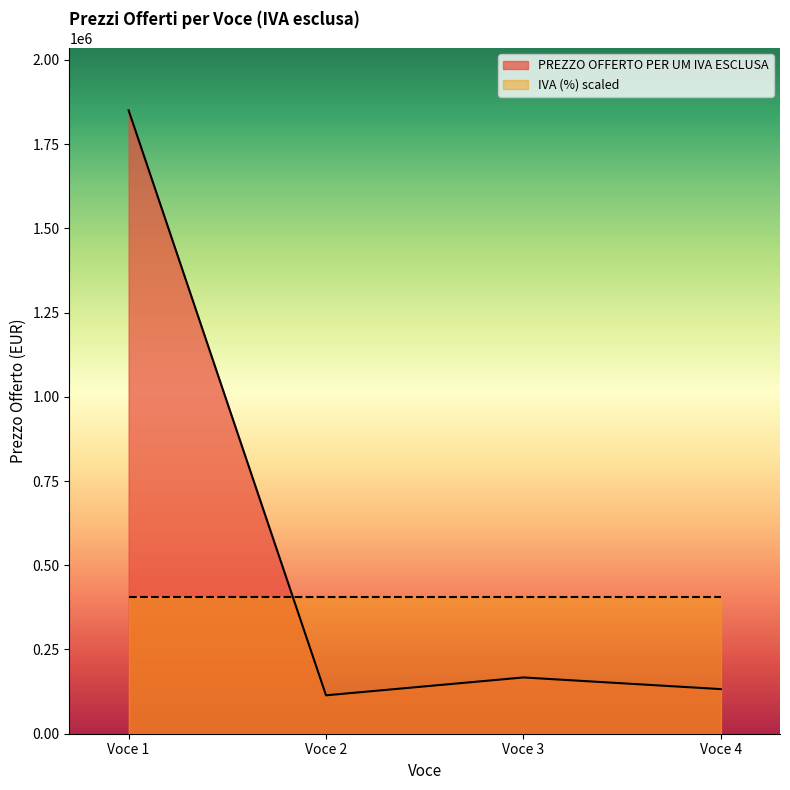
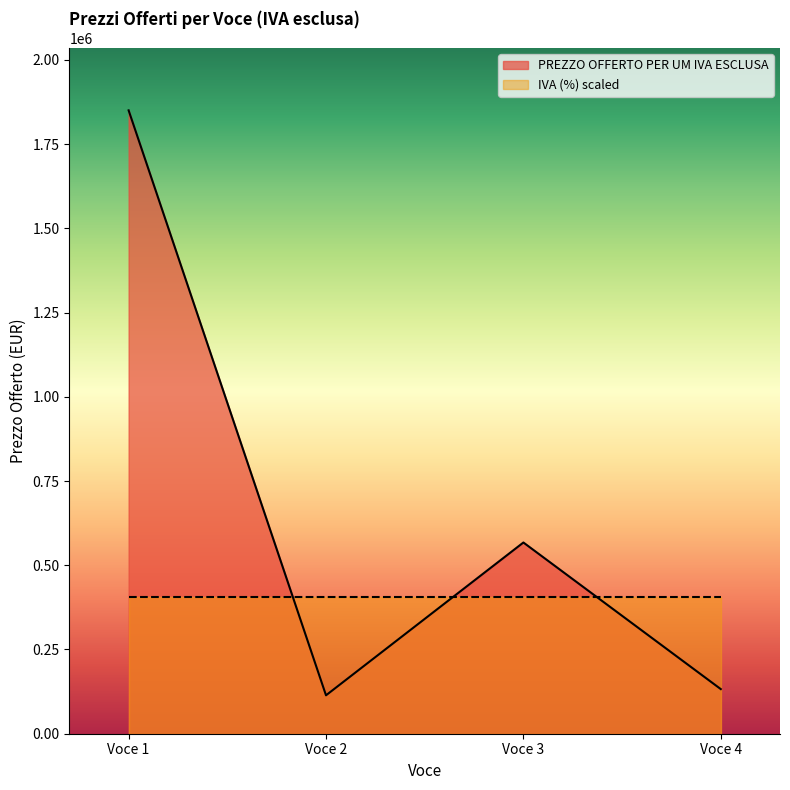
  {
    "PREZZO OFFERTO PER UM IVA ESCLUSA": {
      "Voce 1": 1850000,
      "Voce 2": 110000,
-     "Voce 3": 170000,
+     "Voce 3": 570000,
      "Voce 4": 130000
    },
    "IVA (%) scaled": {
      "Voce 1": 410000,
      "Voce 2": 410000,
      "Voce 3": 410000,
      "Voce 4": 410000
    }
  }
